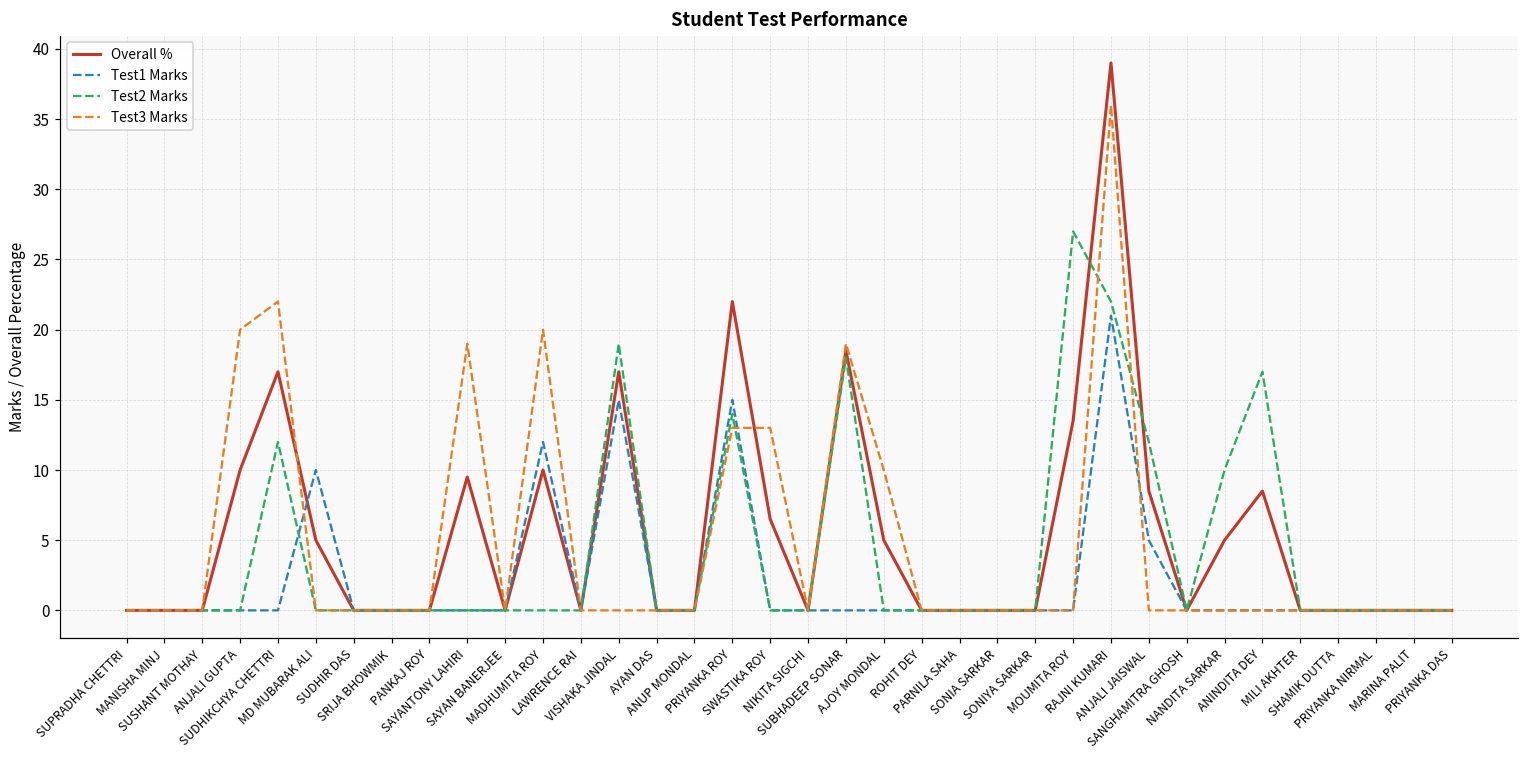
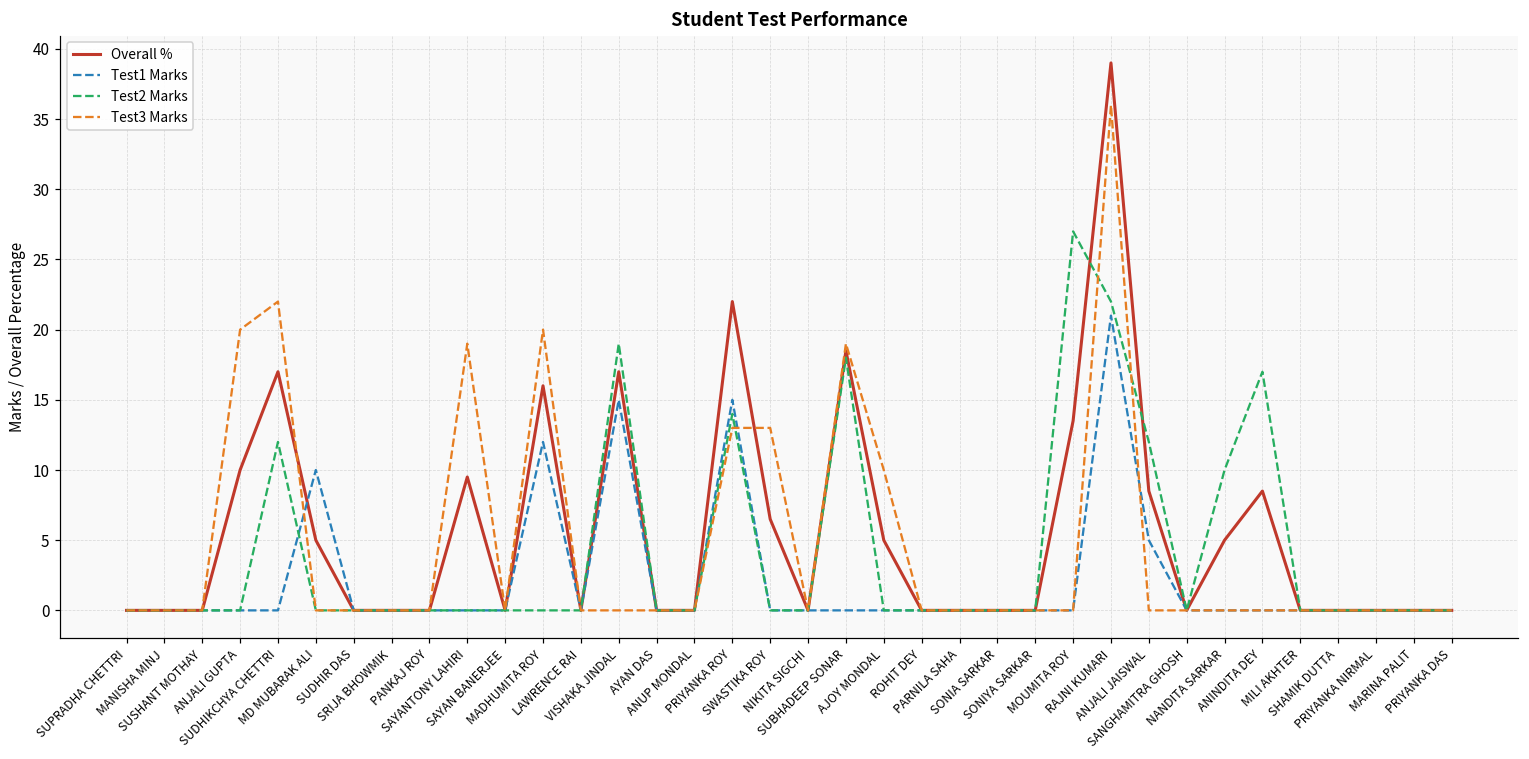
  {
    "Overall %": {
      "ANJALI GUPTA": 10.0,
      "SUDHIKCHYA CHETTRI": 17.0,
      "MD MUBARAK ALI": 5.0,
      "SAYANTONY LAHIRI": 9.5,
-     "MADHUMITA ROY": 10.0,
+     "MADHUMITA ROY": 16.0,
      "VISHAKA JINDAL": 17.0,
      "PRIYANKA ROY": 22.0,
      "SWASTIKA ROY": 6.5,
      "SUBHADEEP SONAR": 18.5,
      "AJOY MONDAL": 5.0,
      "MOUMITA ROY": 13.5,
      "RAJNI KUMARI": 39.0,
      "ANJALI JAISWAL": 8.5,
      "NANDITA SARKAR": 5.0,
      "ANINDITA DEY": 8.5
    },
    "Test1 Marks": {
      "SUDHIKCHYA CHETTRI": 0.0,
      "MD MUBARAK ALI": 10.0,
      "MADHUMITA ROY": 12.0,
      "VISHAKA JINDAL": 15.0,
      "PRIYANKA ROY": 15.0,
      "SUBHADEEP SONAR": 0.0,
      "RAJNI KUMARI": 21.0,
      "ANJALI JAISWAL": 5.0
    },
    "Test2 Marks": {
      "SUDHIKCHYA CHETTRI": 12.0,
      "MADHUMITA ROY": 0.0,
      "VISHAKA JINDAL": 19.0,
      "PRIYANKA ROY": 14.0,
      "SUBHADEEP SONAR": 18.0,
      "MOUMITA ROY": 27.0,
      "RAJNI KUMARI": 22.0,
      "ANJALI JAISWAL": 12.0,
      "NANDITA SARKAR": 10.0,
      "ANINDITA DEY": 17.0
    },
    "Test3 Marks": {
      "ANJALI GUPTA": 20.0,
      "SUDHIKCHYA CHETTRI": 22.0,
      "SAYANTONY LAHIRI": 19.0,
      "MADHUMITA ROY": 20.0,
      "VISHAKA JINDAL": 0.0,
      "PRIYANKA ROY": 13.0,
      "SWASTIKA ROY": 13.0,
      "SUBHADEEP SONAR": 19.0,
      "AJOY MONDAL": 10.0,
      "RAJNI KUMARI": 36.0,
      "ANJALI JAISWAL": 0.0
    }
  }
